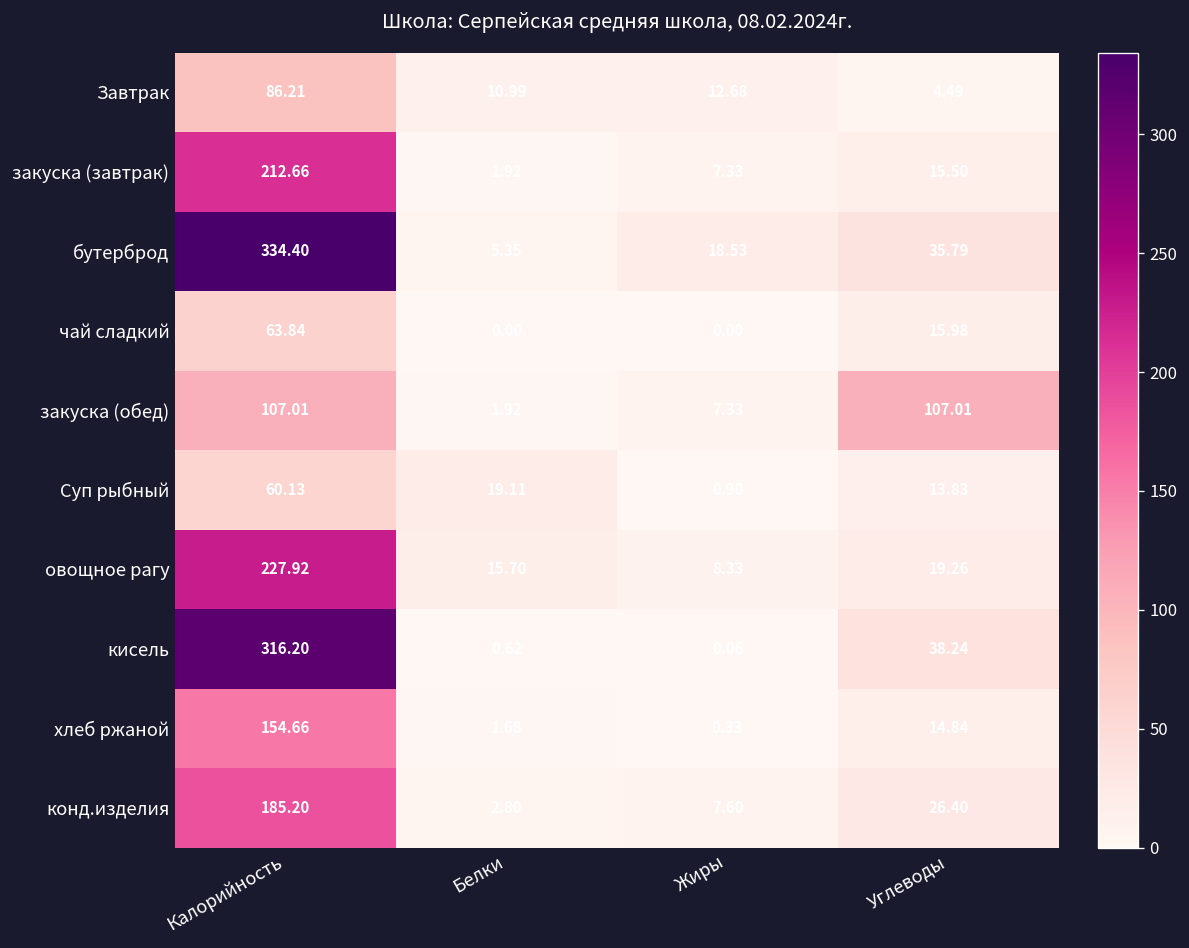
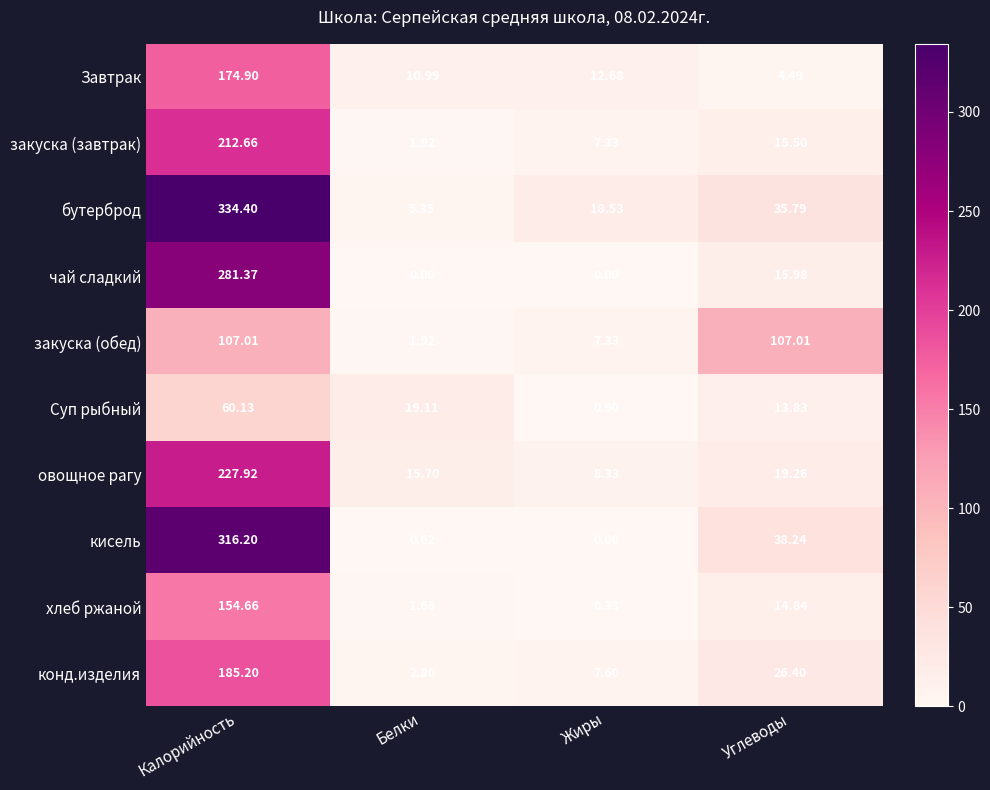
  {
    "Завтрак": {
-     "Калорийность": 86.21
+     "Калорийность": 174.90
    },
    "закуска (завтрак)": {
      "Калорийность": 212.66
    },
    "бутерброд": {
      "Калорийность": 334.40
    },
    "чай сладкий": {
-     "Калорийность": 63.84
+     "Калорийность": 281.37
    },
    "закуска (обед)": {
      "Калорийность": 107.01,
      "Углеводы": 107.01
    },
    "овощное рагу": {
      "Калорийность": 227.92
    },
    "кисель": {
      "Калорийность": 316.20
    },
    "хлеб ржаной": {
      "Калорийность": 154.66
    },
    "конд.изделия": {
      "Калорийность": 185.20
    }
  }
